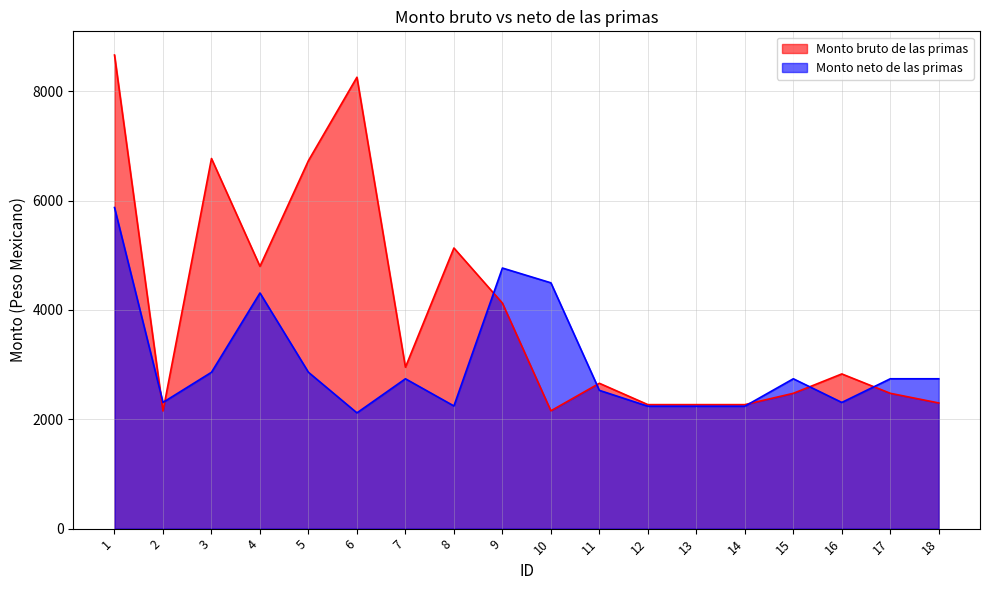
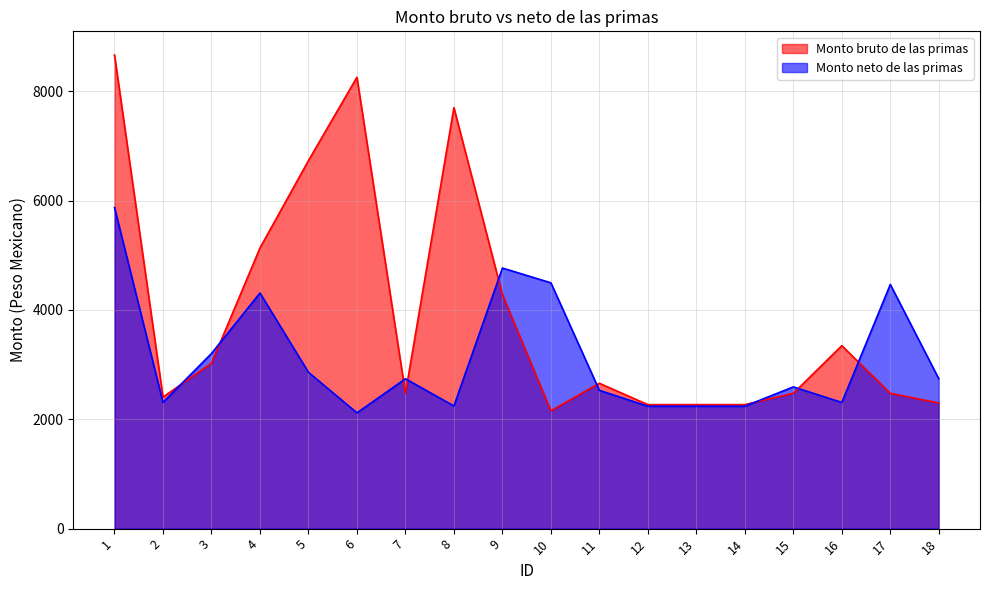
  {
    "Monto bruto de las primas": {
      "1": 8700,
-     "2": 2200,
-     "3": 6800,
-     "4": 4800,
+     "2": 2400,
+     "3": 3000,
+     "4": 5100,
      "5": 6700,
      "6": 8300,
-     "7": 3000,
-     "8": 5100,
-     "9": 4100,
+     "7": 2500,
+     "8": 7700,
+     "9": 4300,
      "10": 2200,
      "11": 2700,
      "15": 2500,
-     "16": 2800,
+     "16": 3300,
      "17": 2500,
      "18": 2300
    },
    "Monto neto de las primas": {
      "1": 5900,
      "2": 2300,
-     "3": 2900,
+     "3": 3200,
      "4": 4300,
      "5": 2900,
      "6": 2100,
      "7": 2700,
      "8": 2200,
      "9": 4800,
      "10": 4500,
      "11": 2500,
-     "15": 2700,
+     "15": 2600,
      "16": 2300,
-     "17": 2700,
+     "17": 4500,
      "18": 2700
    }
  }
